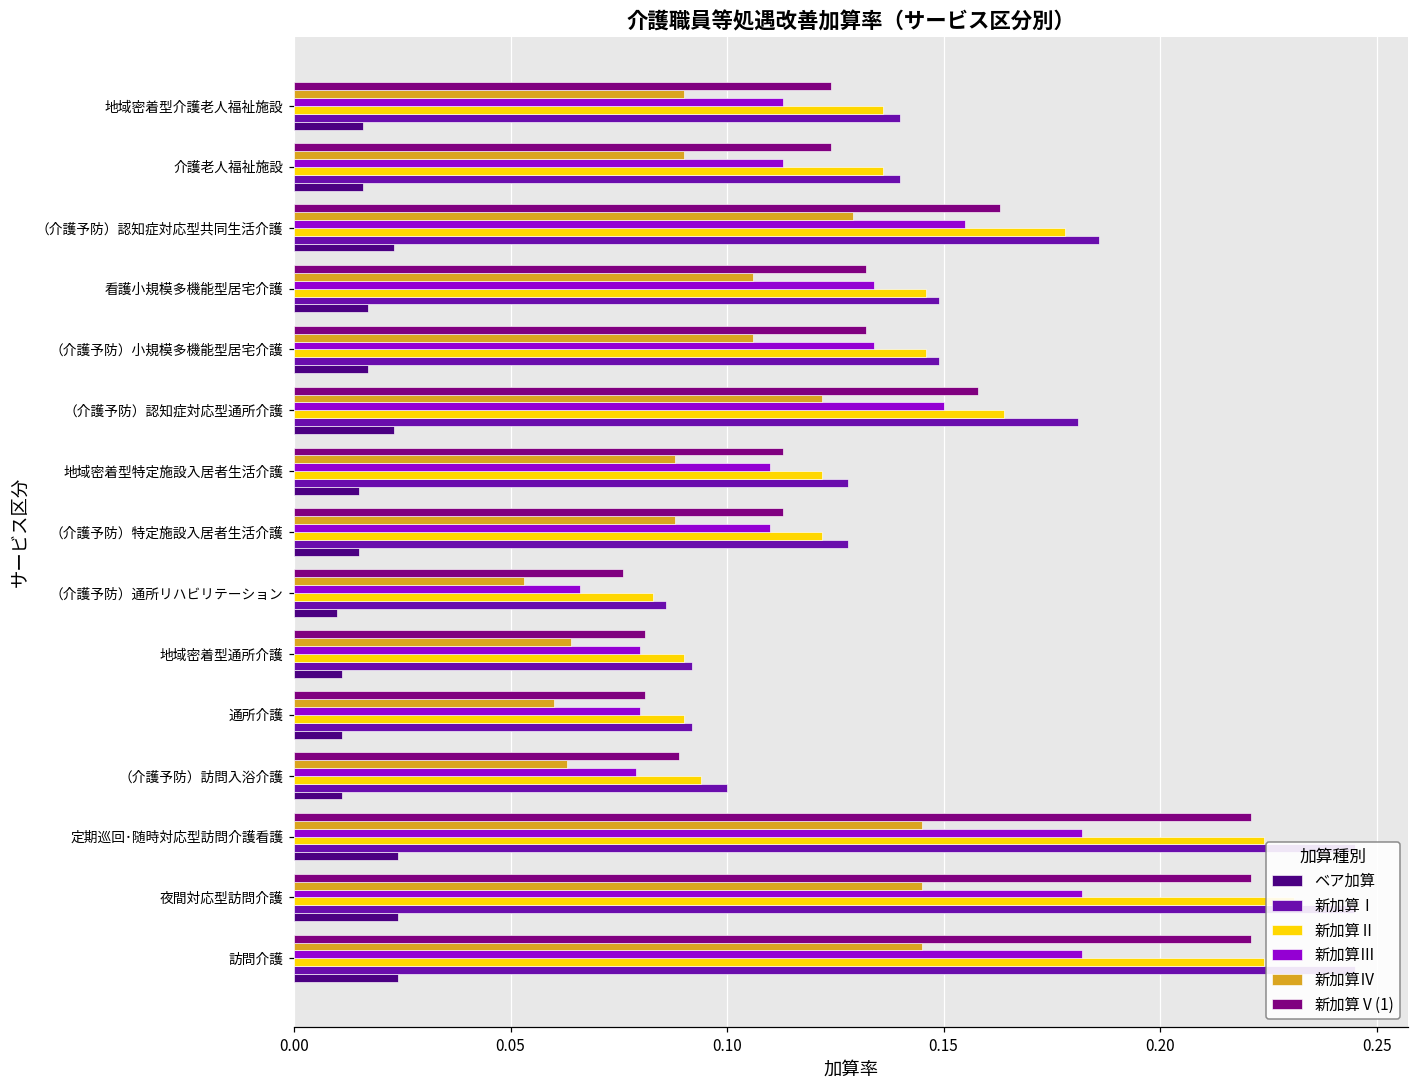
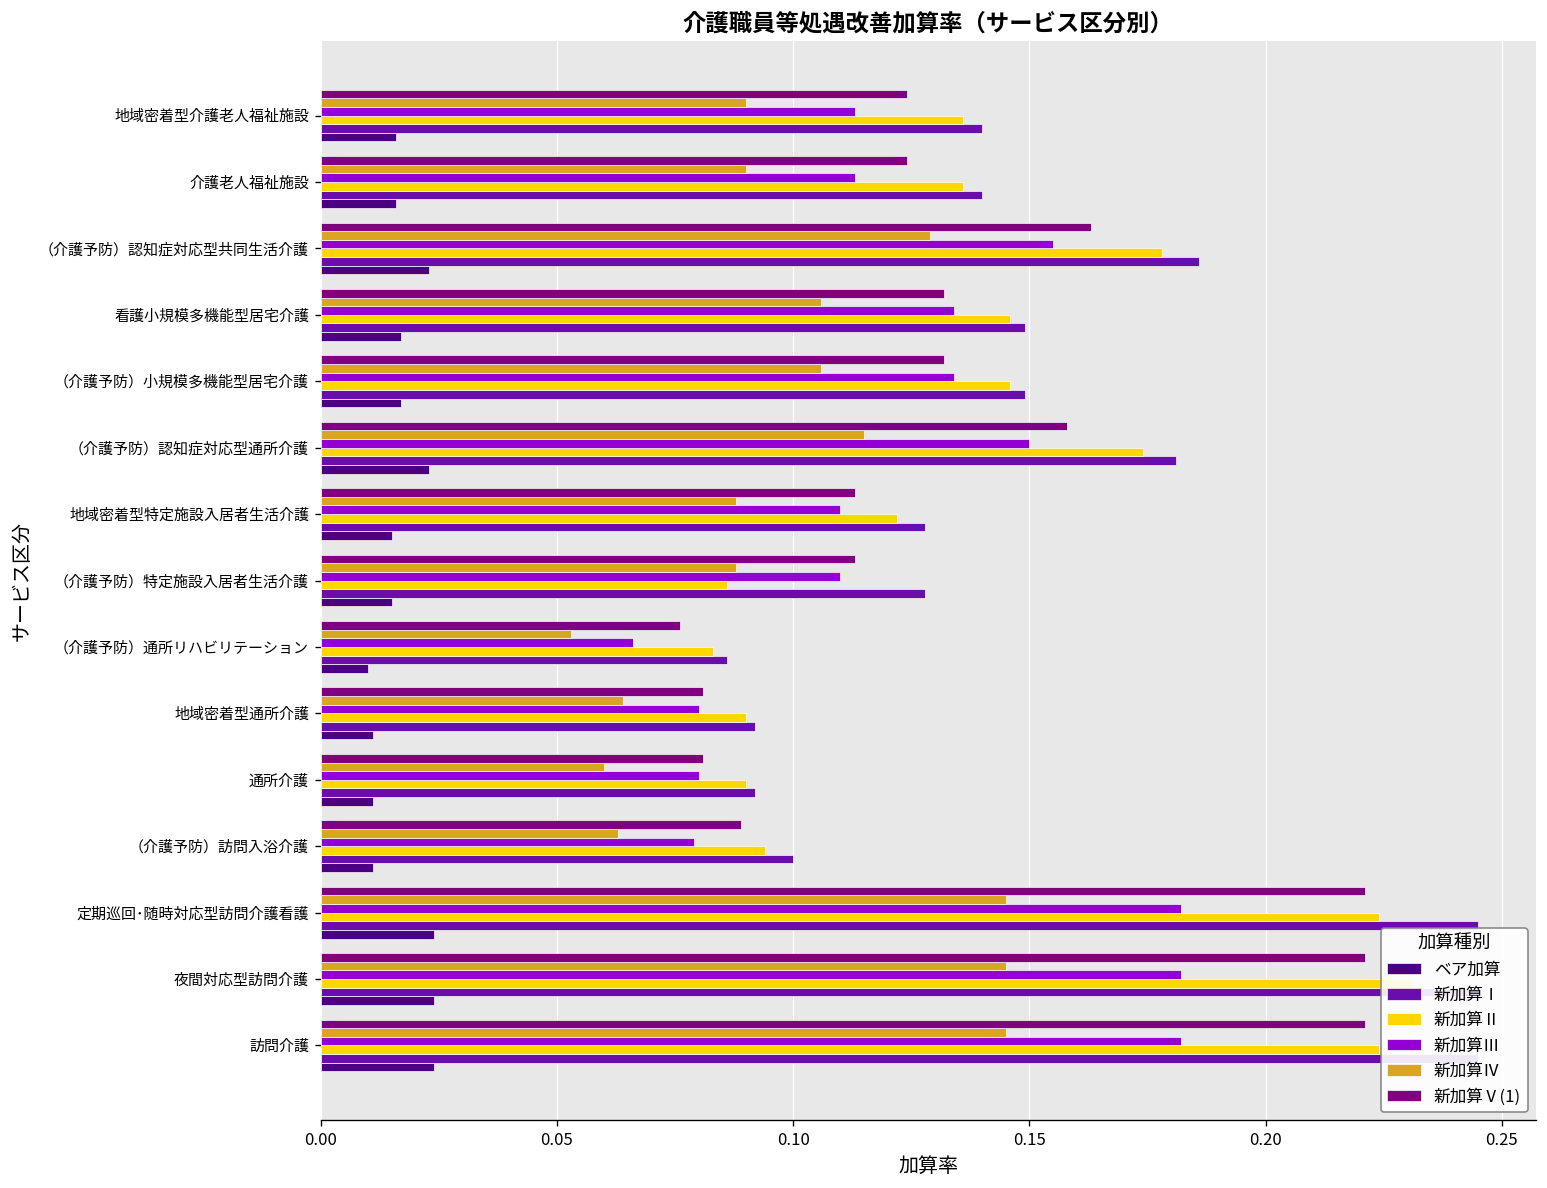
  {
    "新加算Ⅱ": {
      "地域密着型介護老人福祉施設": 0.136,
      "介護老人福祉施設": 0.136,
      "（介護予防）認知症対応型共同生活介護": 0.178,
      "看護小規模多機能型居宅介護": 0.146,
      "（介護予防）小規模多機能型居宅介護": 0.146,
-     "（介護予防）認知症対応型通所介護": 0.164,
+     "（介護予防）認知症対応型通所介護": 0.174,
      "地域密着型特定施設入居者生活介護": 0.122,
-     "（介護予防）特定施設入居者生活介護": 0.122,
+     "（介護予防）特定施設入居者生活介護": 0.086,
      "（介護予防）通所リハビリテーション": 0.083,
      "地域密着型通所介護": 0.090,
      "通所介護": 0.090,
      "（介護予防）訪問入浴介護": 0.094,
      "定期巡回･随時対応型訪問介護看護": 0.224,
      "訪問介護": 0.224
    },
    "新加算Ⅳ": {
      "地域密着型介護老人福祉施設": 0.090,
      "介護老人福祉施設": 0.090,
      "（介護予防）認知症対応型共同生活介護": 0.129,
      "看護小規模多機能型居宅介護": 0.106,
      "（介護予防）小規模多機能型居宅介護": 0.106,
-     "（介護予防）認知症対応型通所介護": 0.122,
+     "（介護予防）認知症対応型通所介護": 0.115,
      "地域密着型特定施設入居者生活介護": 0.088,
      "（介護予防）特定施設入居者生活介護": 0.088,
      "（介護予防）通所リハビリテーション": 0.053,
      "地域密着型通所介護": 0.064,
      "通所介護": 0.060,
      "（介護予防）訪問入浴介護": 0.063,
      "定期巡回･随時対応型訪問介護看護": 0.145,
      "夜間対応型訪問介護": 0.145,
      "訪問介護": 0.145
    }
  }
